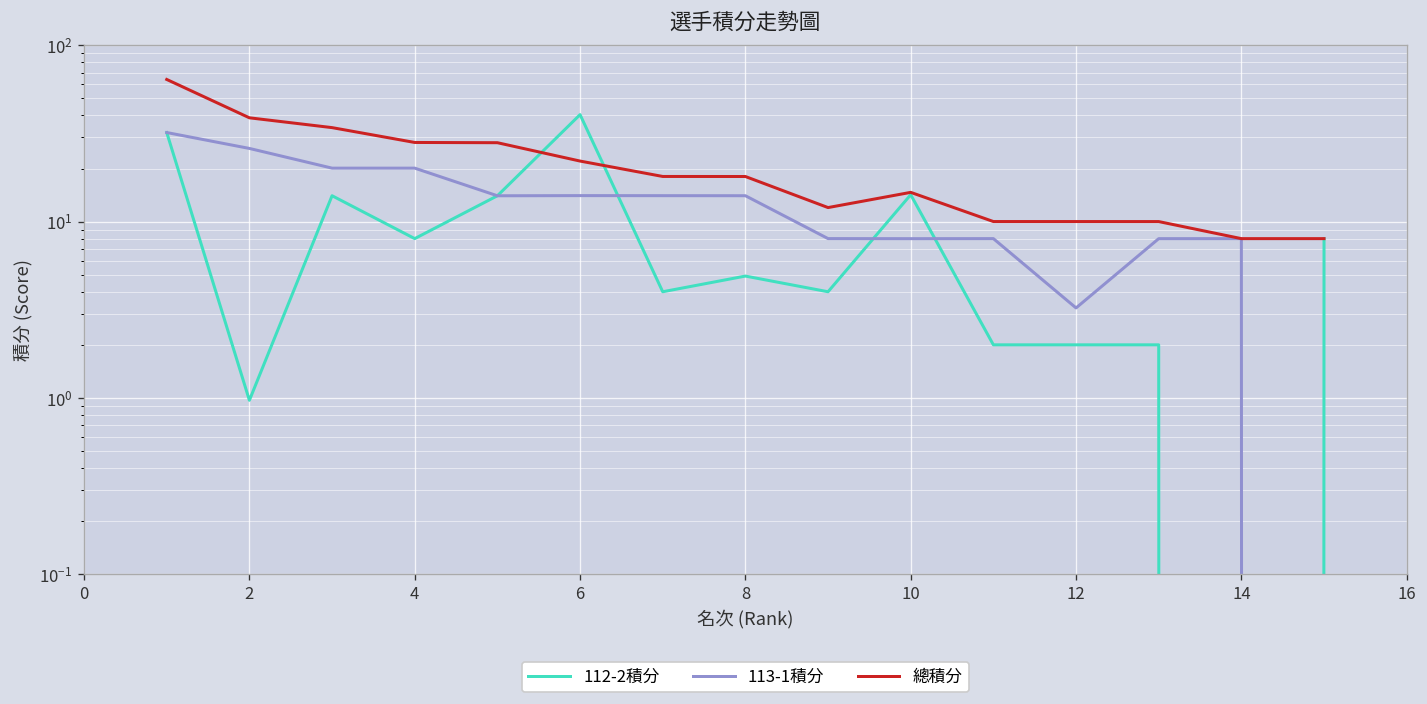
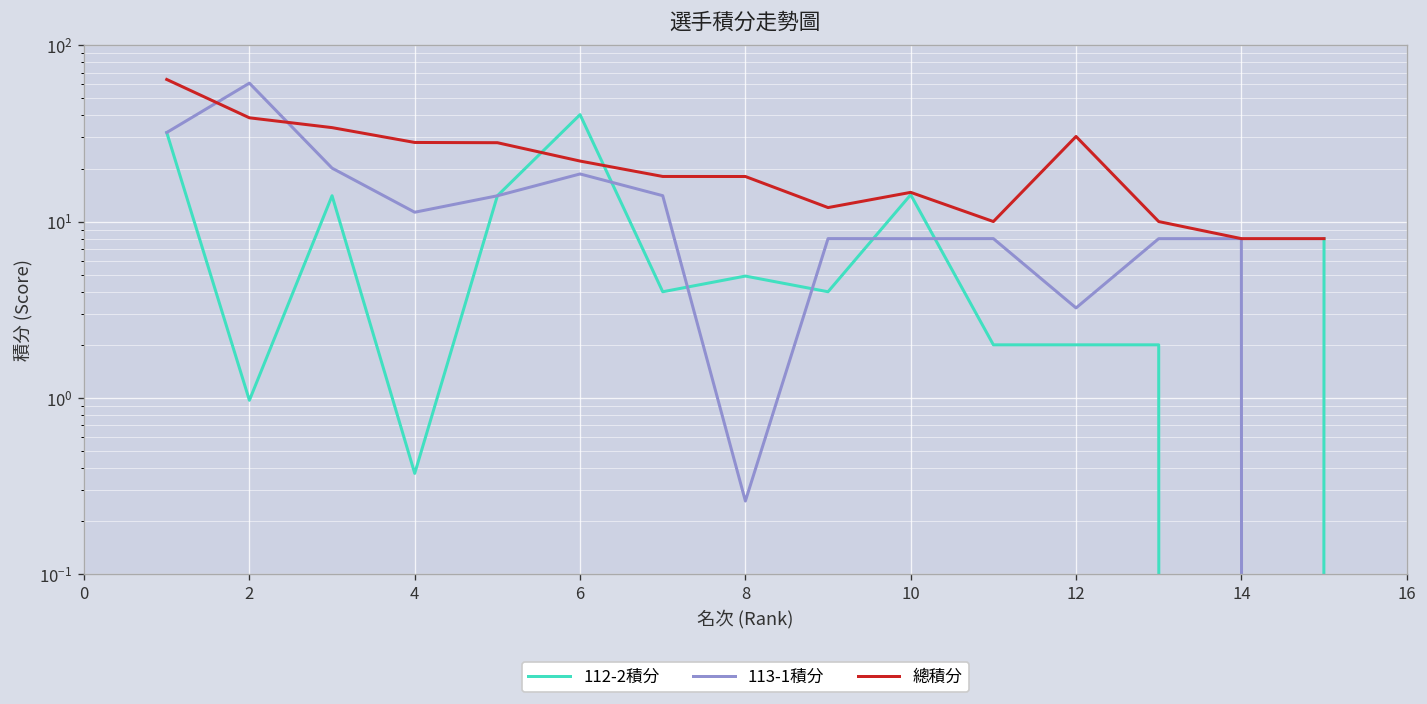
  {
    "112-2積分": {
      "2": 1.0,
-     "4": 8,
+     "4": 0.37,
      "6": 40,
      "8": 4.9,
      "12": 2.0
    },
    "113-1積分": {
-     "2": 26,
-     "4": 20,
-     "6": 14,
-     "8": 14,
+     "2": 61,
+     "4": 11,
+     "6": 19,
+     "8": 0.26,
      "10": 8,
      "12": 3.2
    },
    "總積分": {
      "2": 39,
      "4": 28,
      "6": 22,
      "8": 18,
-     "12": 10
+     "12": 30
    }
  }
